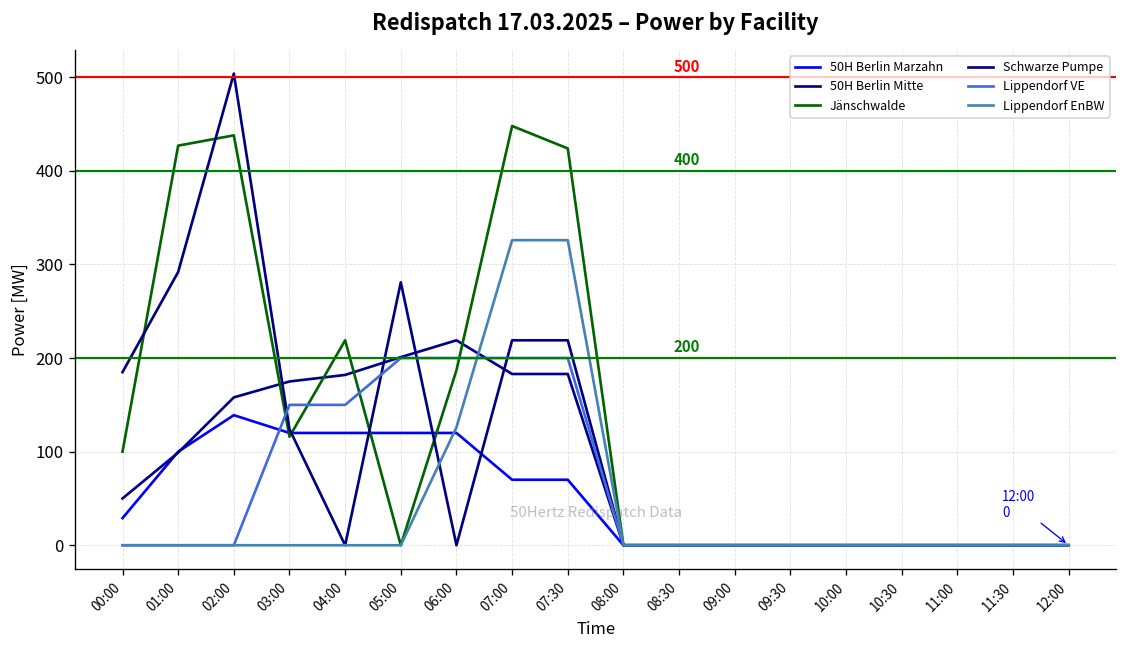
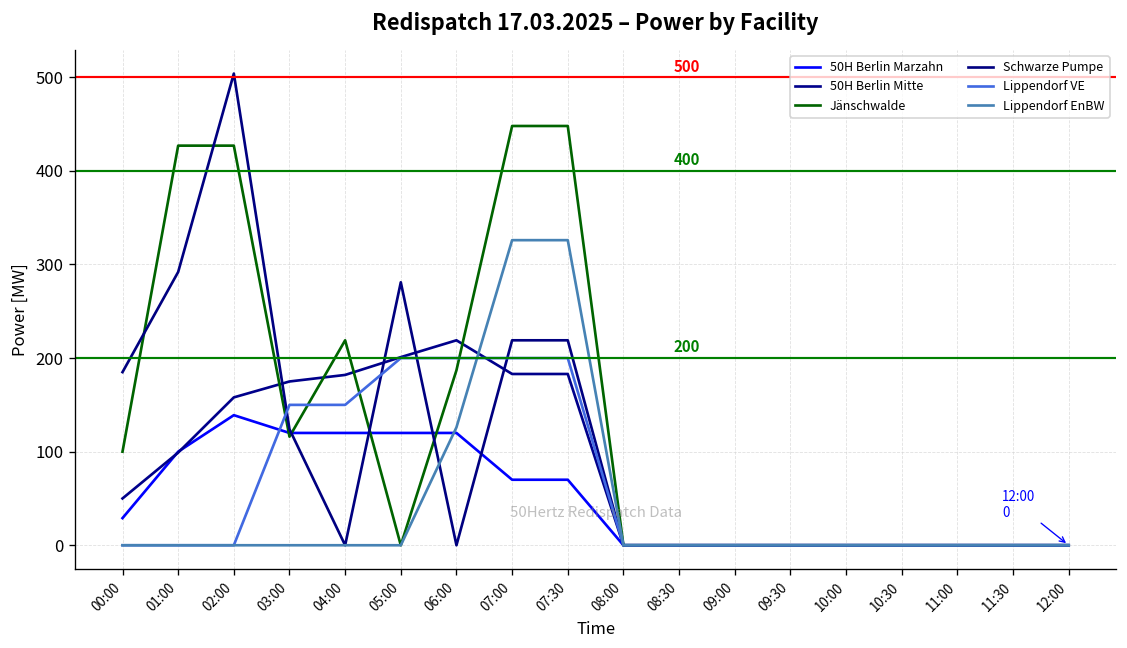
  {
    "50H Berlin Marzahn": {
      "00:00": 30,
      "02:00": 140,
      "03:00": 120,
      "04:00": 120,
      "05:00": 120,
      "06:00": 120
    },
    "Jänschwalde": {
      "00:00": 100,
      "01:00": 430,
-     "02:00": 440,
+     "02:00": 430,
      "03:00": 120,
      "04:00": 220,
      "06:00": 190,
      "07:00": 450,
-     "07:30": 420
+     "07:30": 450
    }
  }
